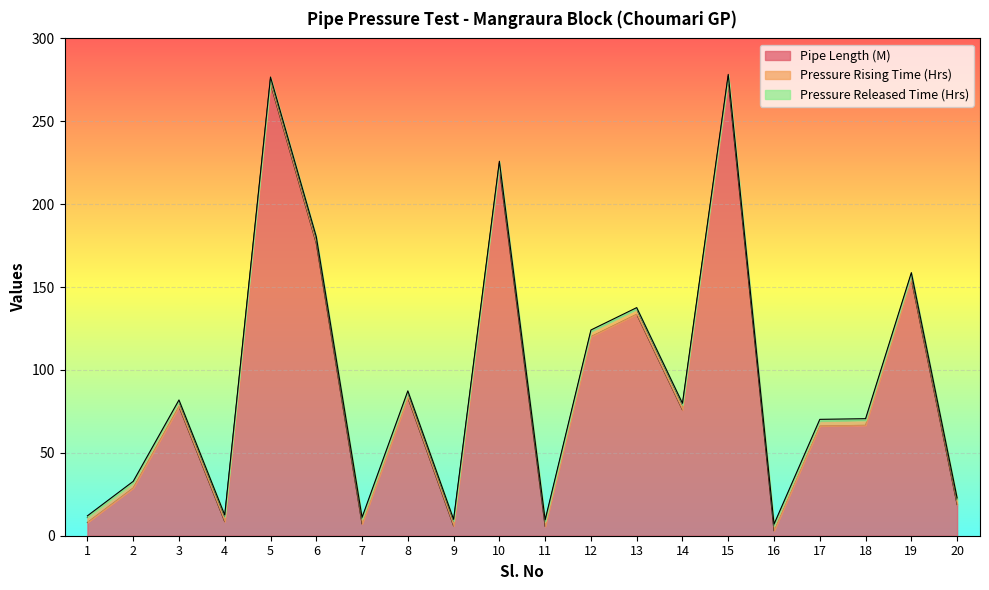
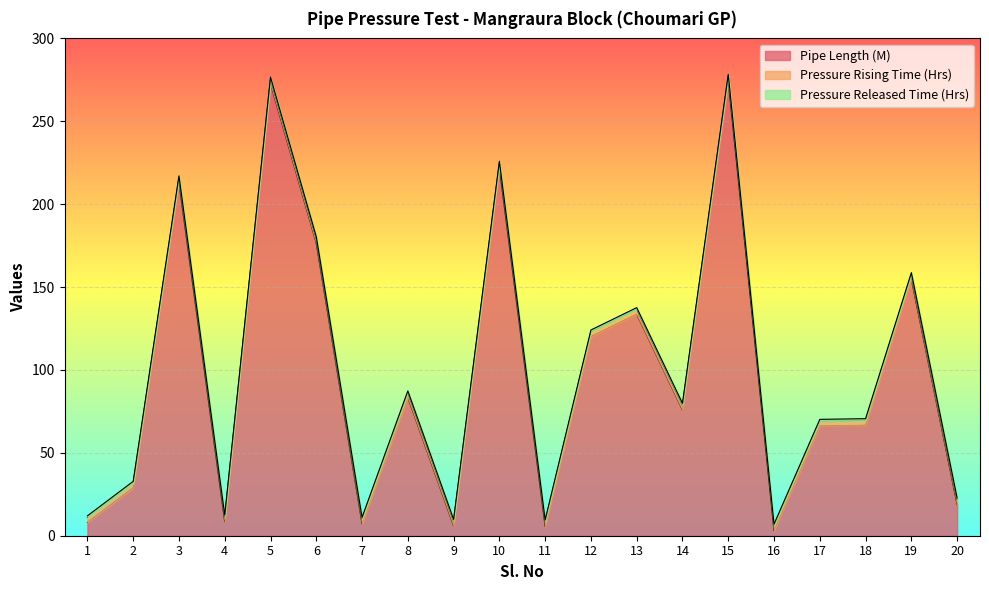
  {
    "Pipe Length (M)": {
      "1": 8,
      "2": 29,
-     "3": 78,
+     "3": 213,
      "4": 9,
      "5": 273,
      "6": 176,
      "7": 7,
      "8": 83,
      "9": 6,
      "10": 222,
      "11": 6,
      "12": 120,
      "13": 134,
      "14": 76,
      "15": 274,
      "16": 3,
      "17": 66,
      "18": 67,
      "19": 155,
      "20": 19
    }
  }
